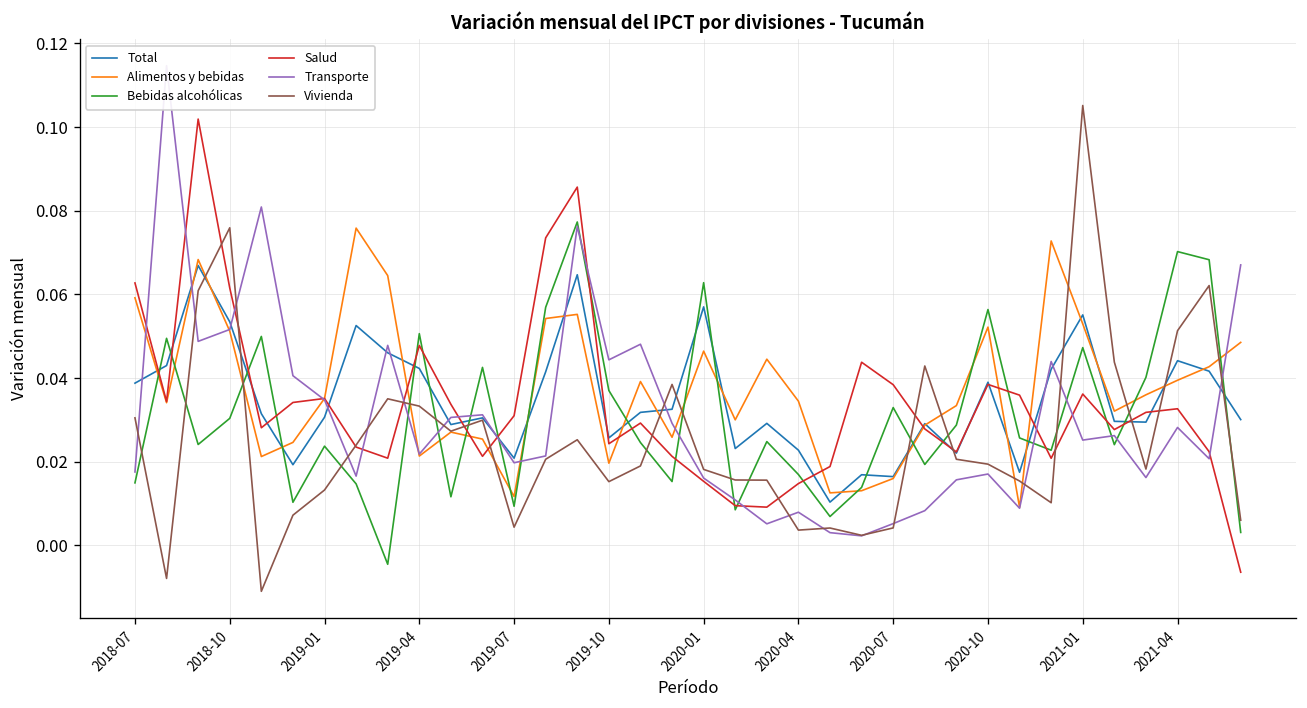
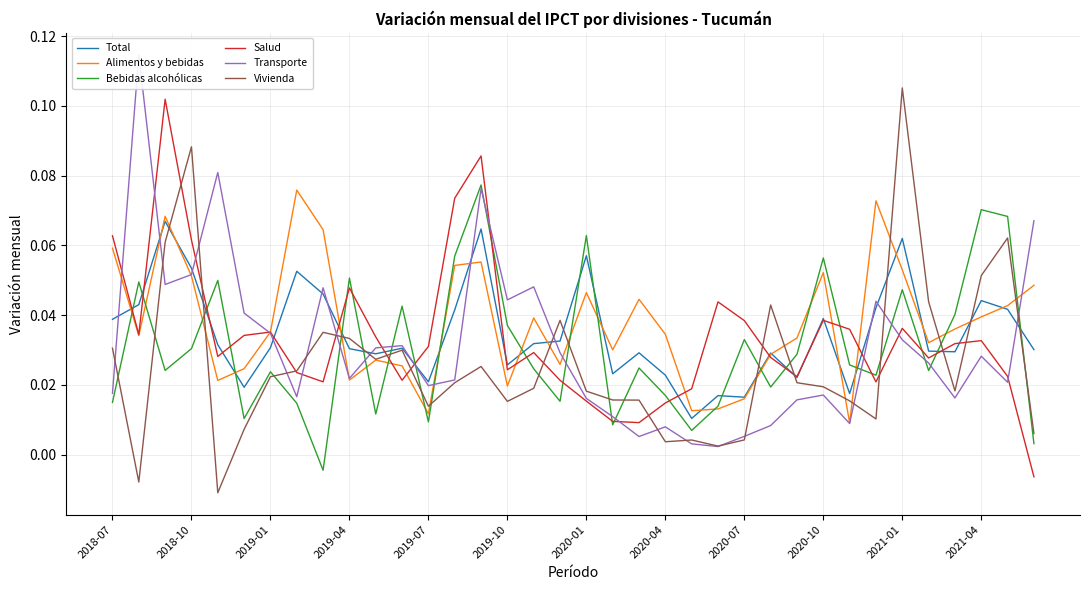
  {
    "Total": {
      "2018-07": 0.039,
      "2018-10": 0.053,
      "2019-01": 0.031,
-     "2019-04": 0.042,
+     "2019-04": 0.030,
      "2019-07": 0.021,
      "2019-10": 0.026,
      "2020-01": 0.057,
      "2020-04": 0.023,
-     "2021-01": 0.055,
+     "2021-01": 0.062,
      "2021-04": 0.044
    },
    "Alimentos y bebidas": {
      "2018-07": 0.059,
      "2019-07": 0.012,
      "2019-10": 0.020,
      "2020-01": 0.046,
      "2020-04": 0.034,
      "2020-10": 0.052,
      "2021-01": 0.053,
      "2021-04": 0.039
    },
    "Bebidas alcohólicas": {
      "2018-07": 0.015,
      "2018-10": 0.030,
      "2019-01": 0.024,
      "2019-04": 0.051,
      "2019-07": 0.009,
      "2019-10": 0.037,
      "2020-01": 0.063,
      "2020-04": 0.017,
      "2020-07": 0.033,
      "2020-10": 0.056,
      "2021-01": 0.047,
      "2021-04": 0.070
    },
    "Salud": {
      "2018-07": 0.063,
      "2018-10": 0.062,
      "2019-04": 0.048,
      "2019-07": 0.031,
      "2019-10": 0.024,
      "2020-01": 0.015,
      "2020-04": 0.015,
      "2020-07": 0.038,
      "2021-01": 0.036,
      "2021-04": 0.033
    },
    "Transporte": {
      "2018-07": 0.018,
      "2019-07": 0.020,
      "2019-10": 0.044,
      "2020-01": 0.016,
      "2020-04": 0.008,
      "2020-07": 0.005,
      "2020-10": 0.017,
-     "2021-01": 0.025,
+     "2021-01": 0.033,
      "2021-04": 0.028
    },
    "Vivienda": {
      "2018-07": 0.030,
-     "2018-10": 0.076,
-     "2019-01": 0.013,
+     "2018-10": 0.088,
+     "2019-01": 0.022,
      "2019-04": 0.033,
-     "2019-07": 0.004,
+     "2019-07": 0.014,
      "2019-10": 0.015,
      "2020-01": 0.018,
      "2020-04": 0.004,
      "2020-07": 0.004,
      "2020-10": 0.019,
      "2021-01": 0.105,
      "2021-04": 0.051
    }
  }
